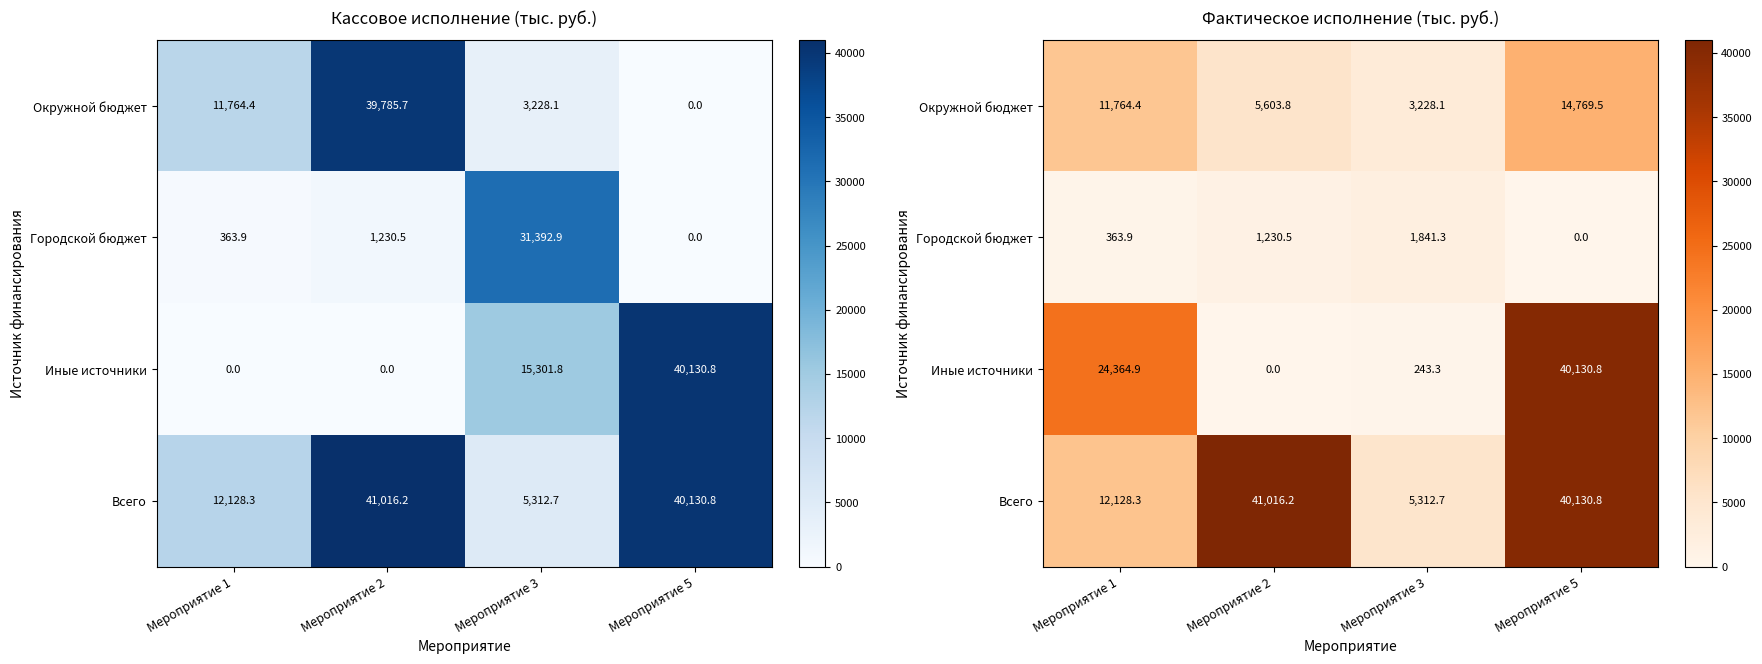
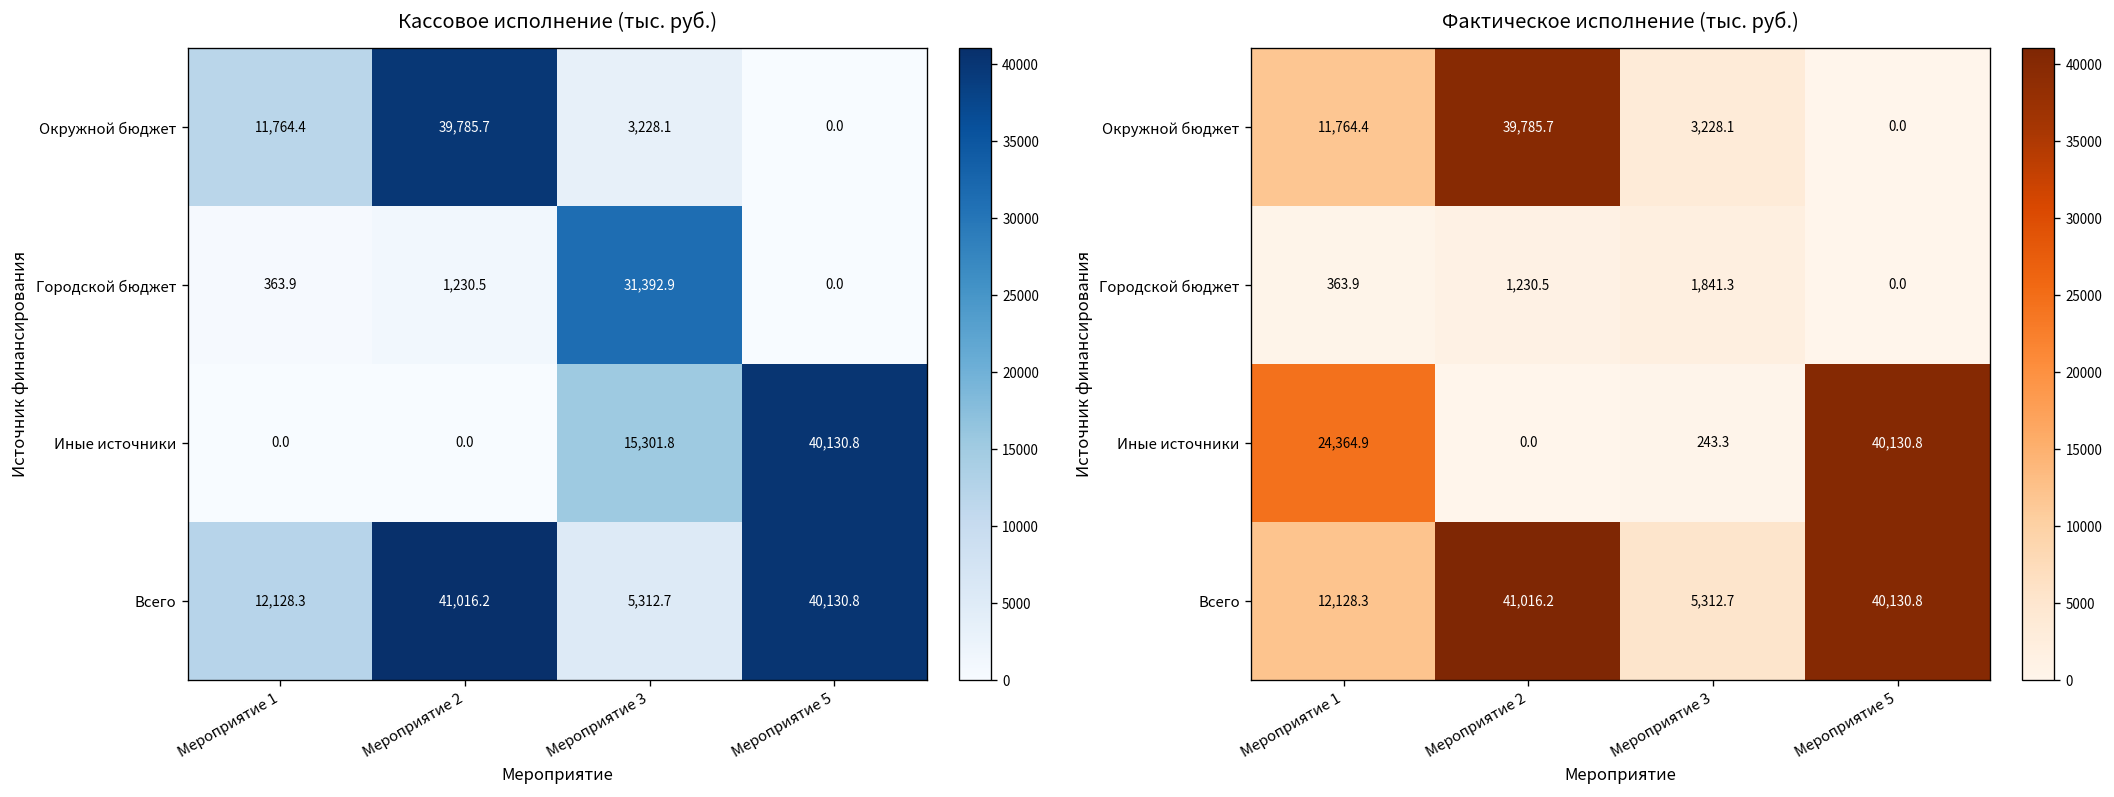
  {
    "Кассовое исполнение (тыс. руб.)": {
      "Окружной бюджет": {
        "Мероприятие 1": "11,764.4",
        "Мероприятие 2": "39,785.7",
        "Мероприятие 3": "3,228.1",
        "Мероприятие 5": "0.0"
      },
      "Городской бюджет": {
        "Мероприятие 1": "363.9",
        "Мероприятие 2": "1,230.5",
        "Мероприятие 3": "31,392.9",
        "Мероприятие 5": "0.0"
      },
      "Иные источники": {
        "Мероприятие 1": "0.0",
        "Мероприятие 2": "0.0",
        "Мероприятие 3": "15,301.8",
        "Мероприятие 5": "40,130.8"
      },
      "Всего": {
        "Мероприятие 1": "12,128.3",
        "Мероприятие 2": "41,016.2",
        "Мероприятие 3": "5,312.7",
        "Мероприятие 5": "40,130.8"
      }
    },
    "Фактическое исполнение (тыс. руб.)": {
      "Окружной бюджет": {
        "Мероприятие 1": "11,764.4",
-       "Мероприятие 2": "5,603.8",
+       "Мероприятие 2": "39,785.7",
        "Мероприятие 3": "3,228.1",
-       "Мероприятие 5": "14,769.5"
+       "Мероприятие 5": "0.0"
      },
      "Городской бюджет": {
        "Мероприятие 1": "363.9",
        "Мероприятие 2": "1,230.5",
        "Мероприятие 3": "1,841.3",
        "Мероприятие 5": "0.0"
      },
      "Иные источники": {
        "Мероприятие 1": "24,364.9",
        "Мероприятие 2": "0.0",
        "Мероприятие 3": "243.3",
        "Мероприятие 5": "40,130.8"
      },
      "Всего": {
        "Мероприятие 1": "12,128.3",
        "Мероприятие 2": "41,016.2",
        "Мероприятие 3": "5,312.7",
        "Мероприятие 5": "40,130.8"
      }
    }
  }
